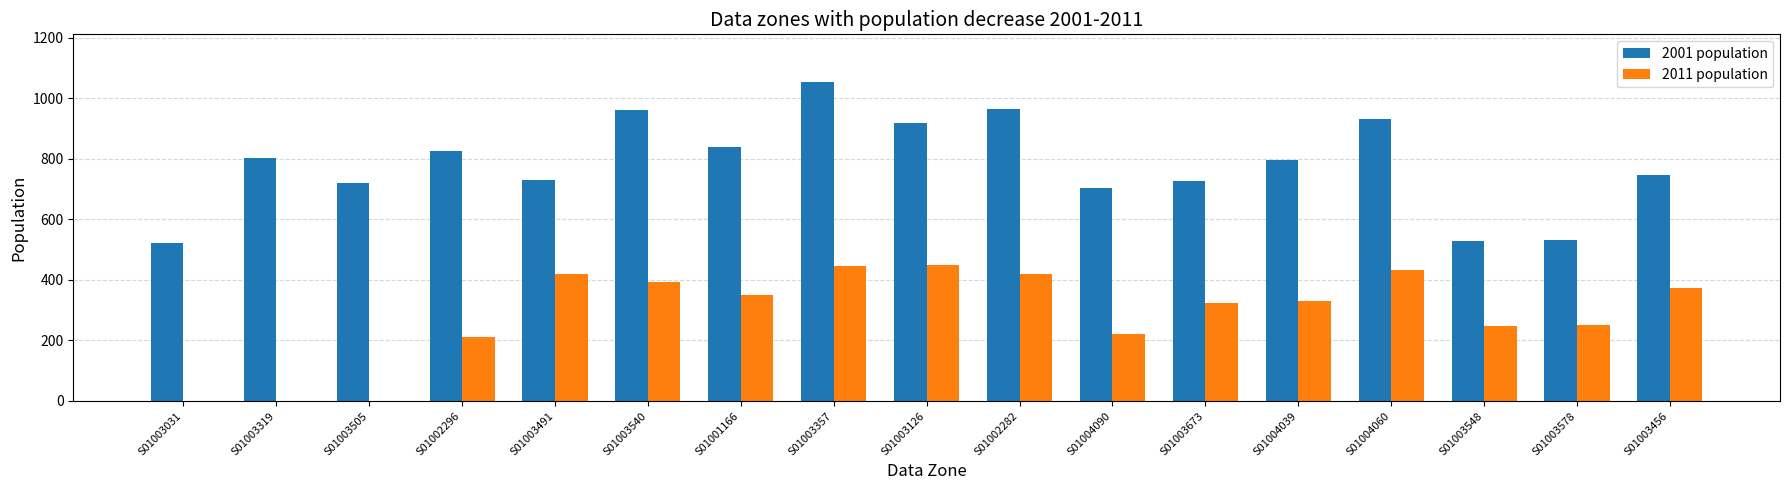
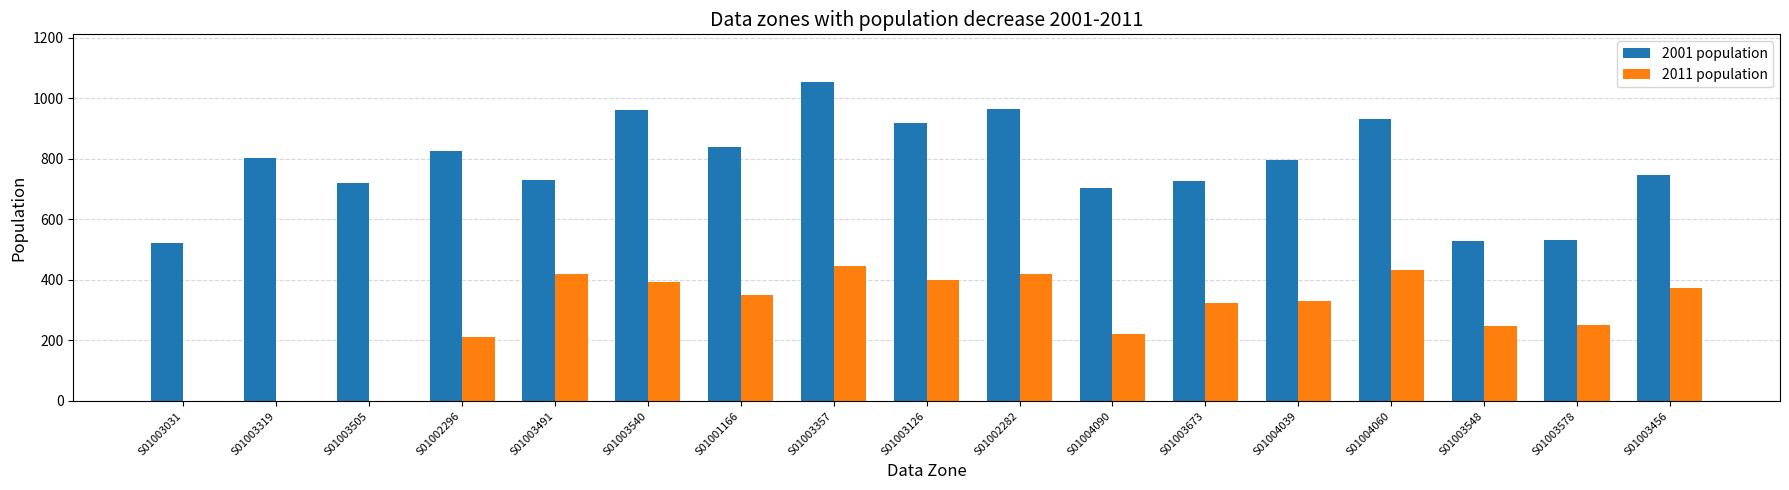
  {
    "2001 population": {
      "S01003031": 520,
      "S01003319": 800,
      "S01003505": 720,
      "S01002296": 830,
      "S01003491": 730,
      "S01003540": 960,
      "S01001166": 840,
      "S01003357": 1050,
      "S01003126": 920,
      "S01002282": 960,
      "S01004090": 710,
      "S01003673": 730,
      "S01004039": 800,
      "S01004060": 930,
      "S01003548": 530,
      "S01003578": 530,
      "S01003456": 750
    },
    "2011 population": {
      "S01003031": 0,
      "S01003319": 0,
      "S01003505": 0,
      "S01002296": 210,
      "S01003491": 420,
      "S01003540": 390,
      "S01001166": 350,
      "S01003357": 450,
-     "S01003126": 450,
+     "S01003126": 400,
      "S01002282": 420,
      "S01004090": 220,
      "S01003673": 320,
      "S01004039": 330,
      "S01004060": 430,
      "S01003548": 250,
      "S01003578": 250,
      "S01003456": 370
    }
  }
